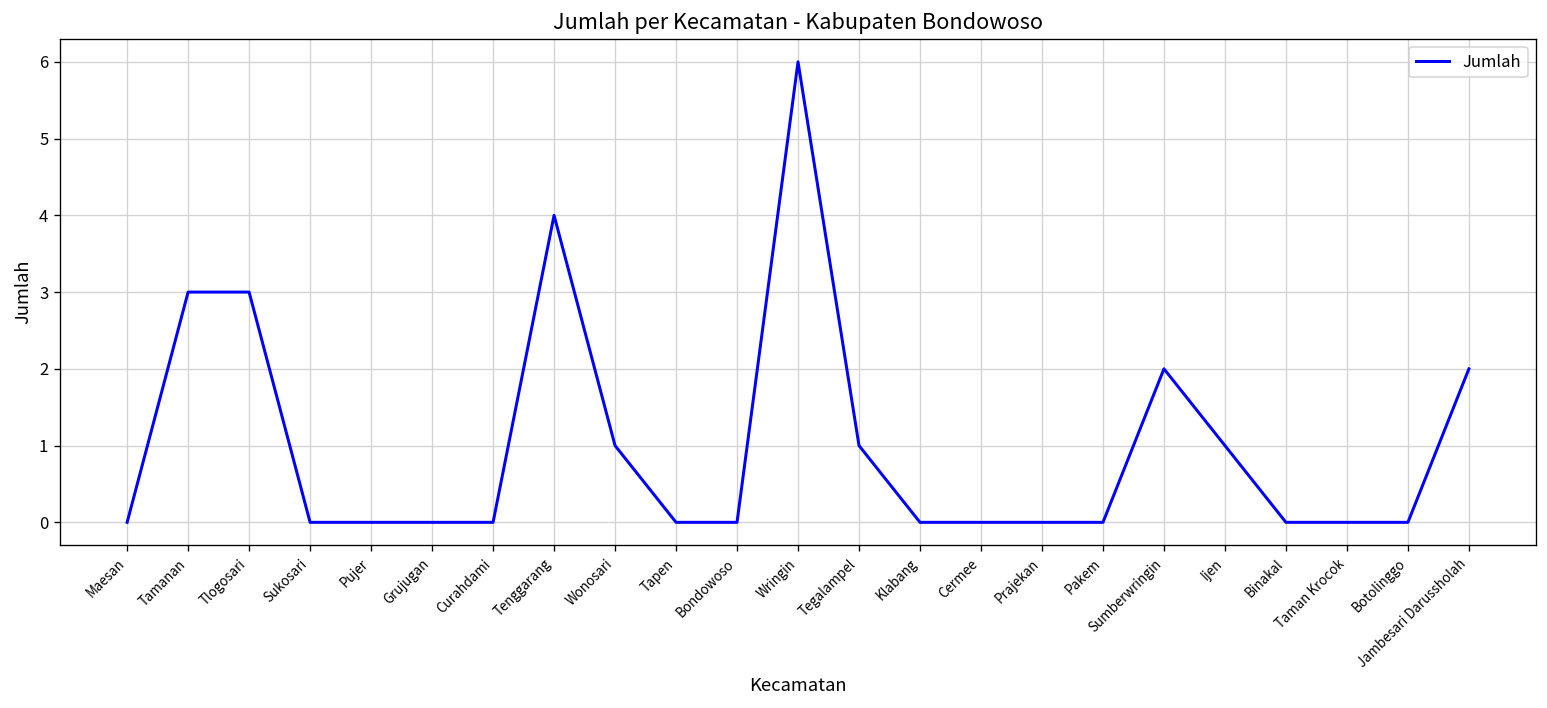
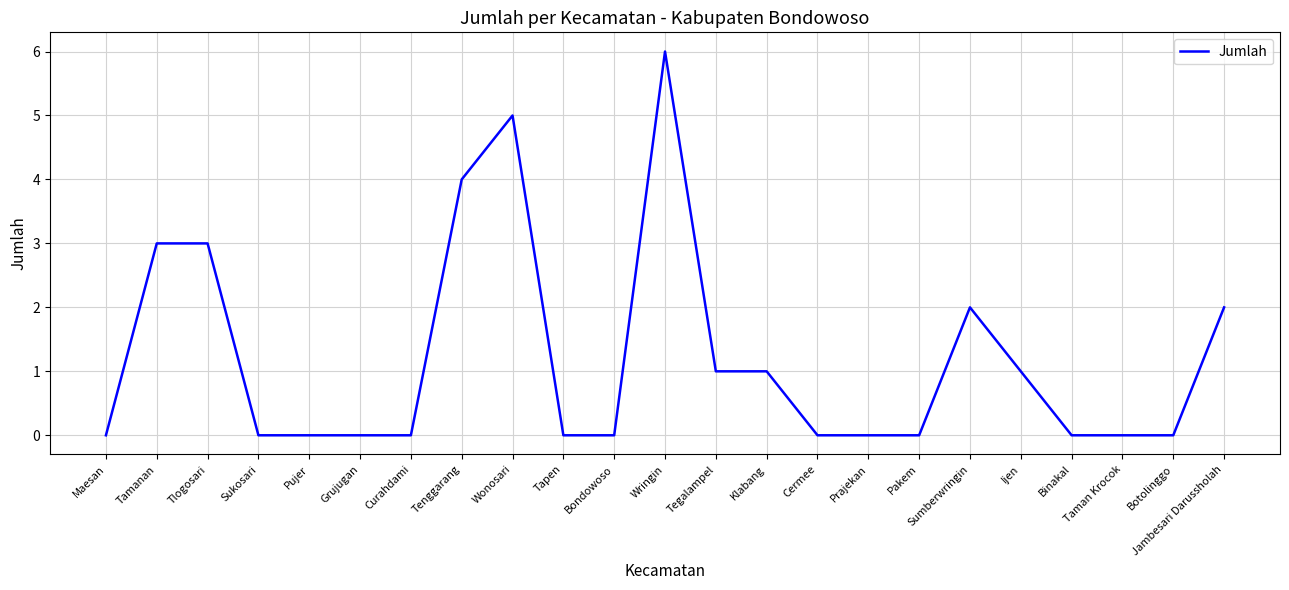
  {
    "Maesan": 0,
    "Tamanan": 3,
    "Tlogosari": 3,
    "Sukosari": 0,
    "Pujer": 0,
    "Grujugan": 0,
    "Curahdami": 0,
    "Tenggarang": 4,
-   "Wonosari": 1,
+   "Wonosari": 5,
    "Tapen": 0,
    "Bondowoso": 0,
    "Wringin": 6,
    "Tegalampel": 1,
-   "Klabang": 0,
+   "Klabang": 1,
    "Cermee": 0,
    "Prajekan": 0,
    "Pakem": 0,
    "Sumberwringin": 2,
    "Ijen": 1,
    "Binakal": 0,
    "Taman Krocok": 0,
    "Botolinggo": 0,
    "Jambesari Darussholah": 2
  }
